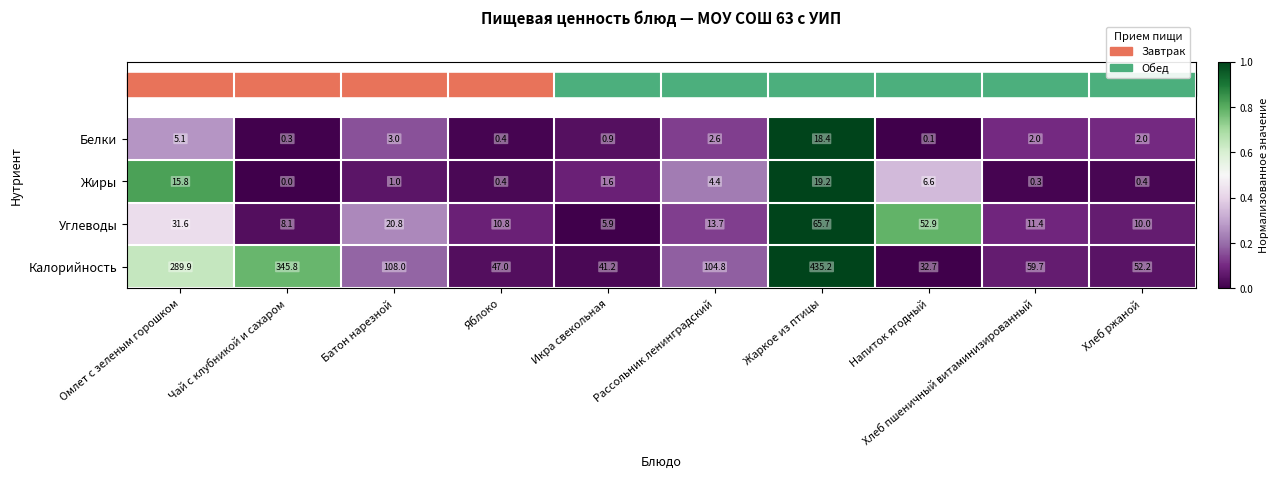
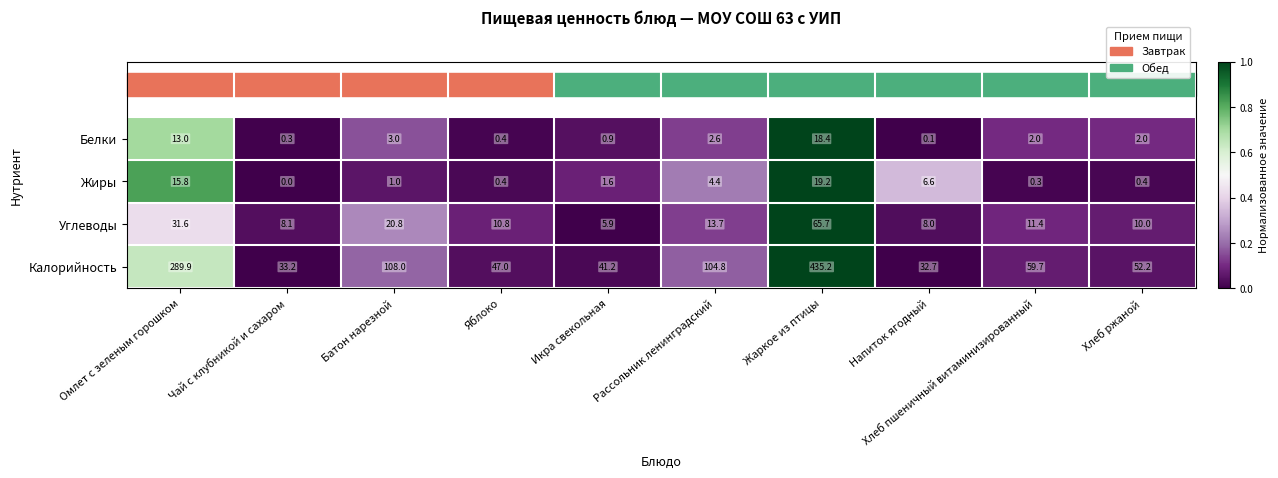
  {
    "Белки": {
-     "Омлет с зеленым горошком": 5.1
+     "Омлет с зеленым горошком": 13.0
    },
    "Углеводы": {
-     "Напиток ягодный": 52.9
+     "Напиток ягодный": 8.0
    },
    "Калорийность": {
-     "Чай с клубникой и сахаром": 345.8
+     "Чай с клубникой и сахаром": 33.2
    }
  }
